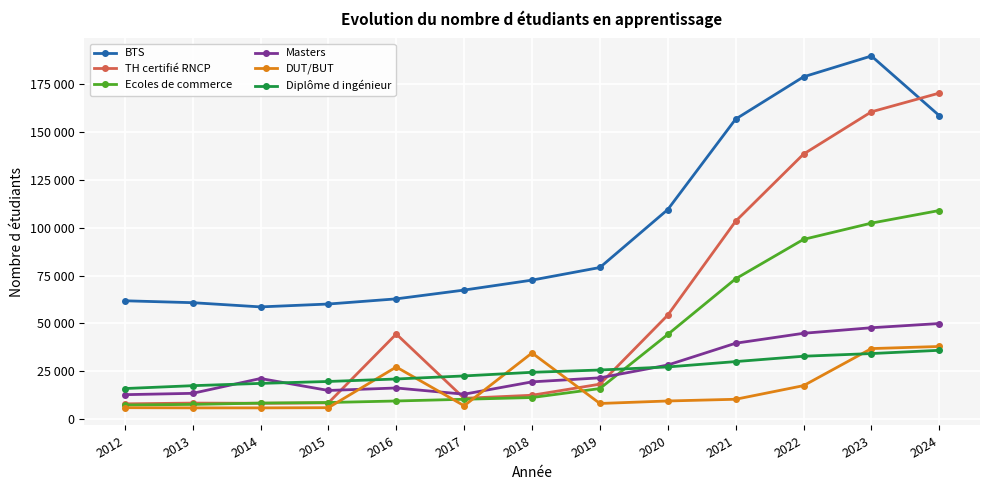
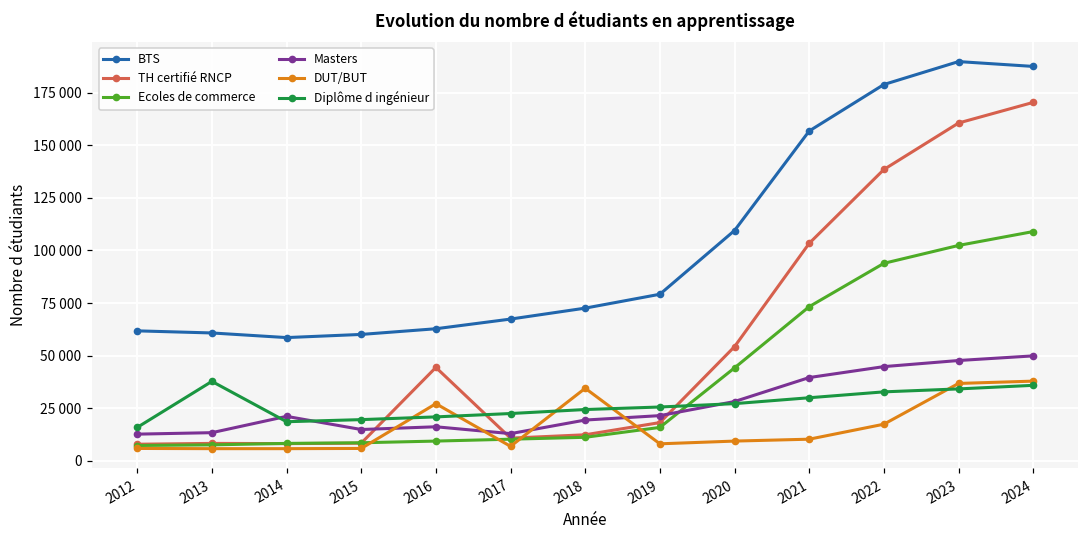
  {
    "BTS": {
      "2012": 62000,
      "2013": 61000,
      "2014": 59000,
      "2015": 60000,
      "2016": 63000,
      "2017": 67000,
      "2018": 73000,
      "2019": 79000,
      "2020": 110000,
      "2021": 157000,
      "2022": 179000,
      "2023": 190000,
-     "2024": 159000
+     "2024": 188000
    },
    "TH certifié RNCP": {
      "2016": 44000,
      "2019": 18000,
      "2020": 54000,
      "2021": 103000,
      "2022": 139000,
      "2023": 161000,
      "2024": 170000
    },
    "Ecoles de commerce": {
      "2016": 9000,
      "2019": 16000,
      "2020": 44000,
      "2021": 73000,
      "2022": 94000,
      "2023": 102000,
      "2024": 109000
    },
    "Masters": {
      "2012": 13000,
      "2013": 13000,
      "2014": 21000,
      "2015": 15000,
      "2016": 16000,
      "2017": 13000,
      "2018": 19000,
      "2019": 22000,
      "2021": 40000,
      "2022": 45000,
      "2023": 48000,
      "2024": 50000
    },
    "DUT/BUT": {
      "2012": 6000,
      "2013": 6000,
      "2014": 6000,
      "2015": 6000,
      "2016": 27000,
      "2017": 7000,
      "2018": 35000,
      "2019": 8000,
      "2020": 9000,
      "2021": 10000,
      "2022": 17000,
      "2023": 37000,
      "2024": 38000
    },
    "Diplôme d ingénieur": {
      "2012": 16000,
-     "2013": 17000,
+     "2013": 38000,
      "2014": 19000,
      "2015": 20000,
      "2016": 21000,
      "2017": 23000,
      "2018": 24000,
      "2019": 26000,
      "2021": 30000,
      "2022": 33000,
      "2023": 34000,
      "2024": 36000
    }
  }
